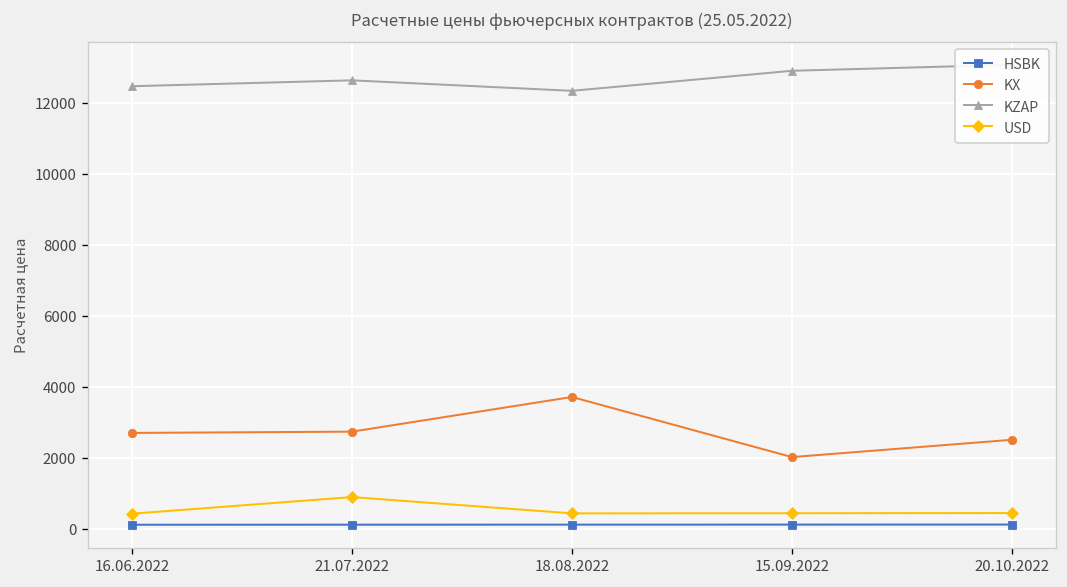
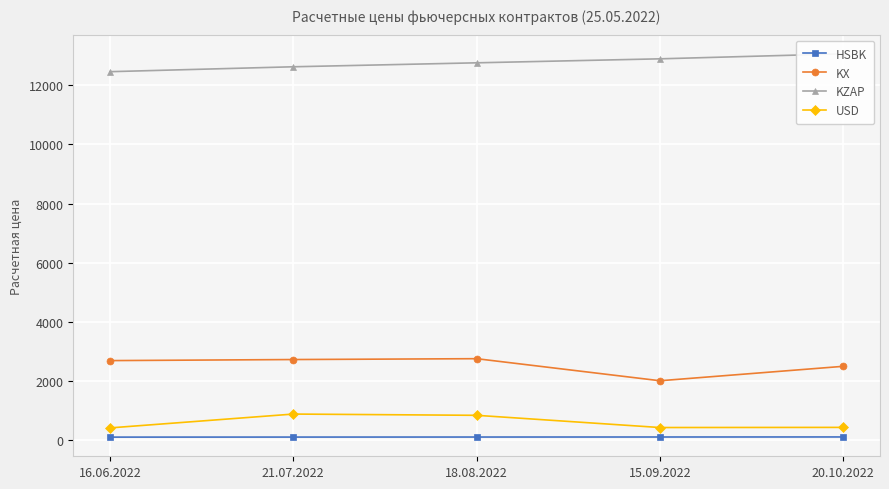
  {
    "HSBK": {
      "16.06.2022": 100,
      "21.07.2022": 100,
      "18.08.2022": 100,
      "15.09.2022": 100,
      "20.10.2022": 100
    },
    "KX": {
      "16.06.2022": 2700,
      "21.07.2022": 2700,
-     "18.08.2022": 3700,
+     "18.08.2022": 2800,
      "15.09.2022": 2000,
      "20.10.2022": 2500
    },
    "KZAP": {
      "16.06.2022": 12500,
      "21.07.2022": 12600,
-     "18.08.2022": 12300,
+     "18.08.2022": 12800,
      "15.09.2022": 12900
    },
    "USD": {
      "16.06.2022": 400,
      "21.07.2022": 900,
-     "18.08.2022": 400,
+     "18.08.2022": 800,
      "15.09.2022": 400,
      "20.10.2022": 400
    }
  }
